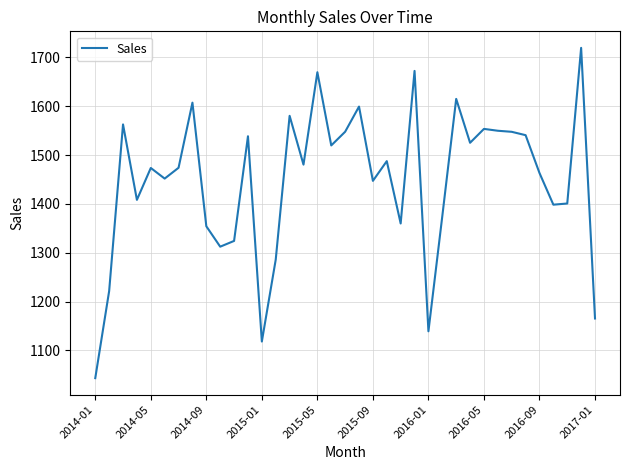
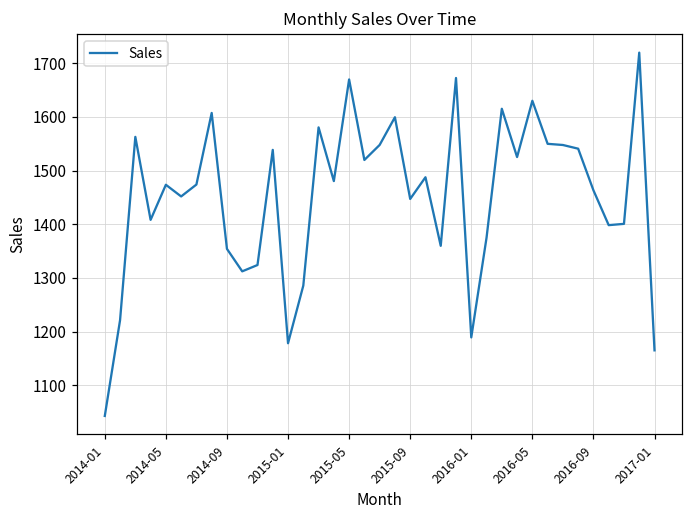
  {
    "2014-01": 1040,
    "2014-05": 1470,
    "2014-09": 1350,
-   "2015-01": 1120,
+   "2015-01": 1180,
    "2015-05": 1670,
    "2015-09": 1450,
-   "2016-01": 1140,
-   "2016-05": 1550,
+   "2016-01": 1190,
+   "2016-05": 1630,
    "2016-09": 1460,
    "2017-01": 1170
  }
